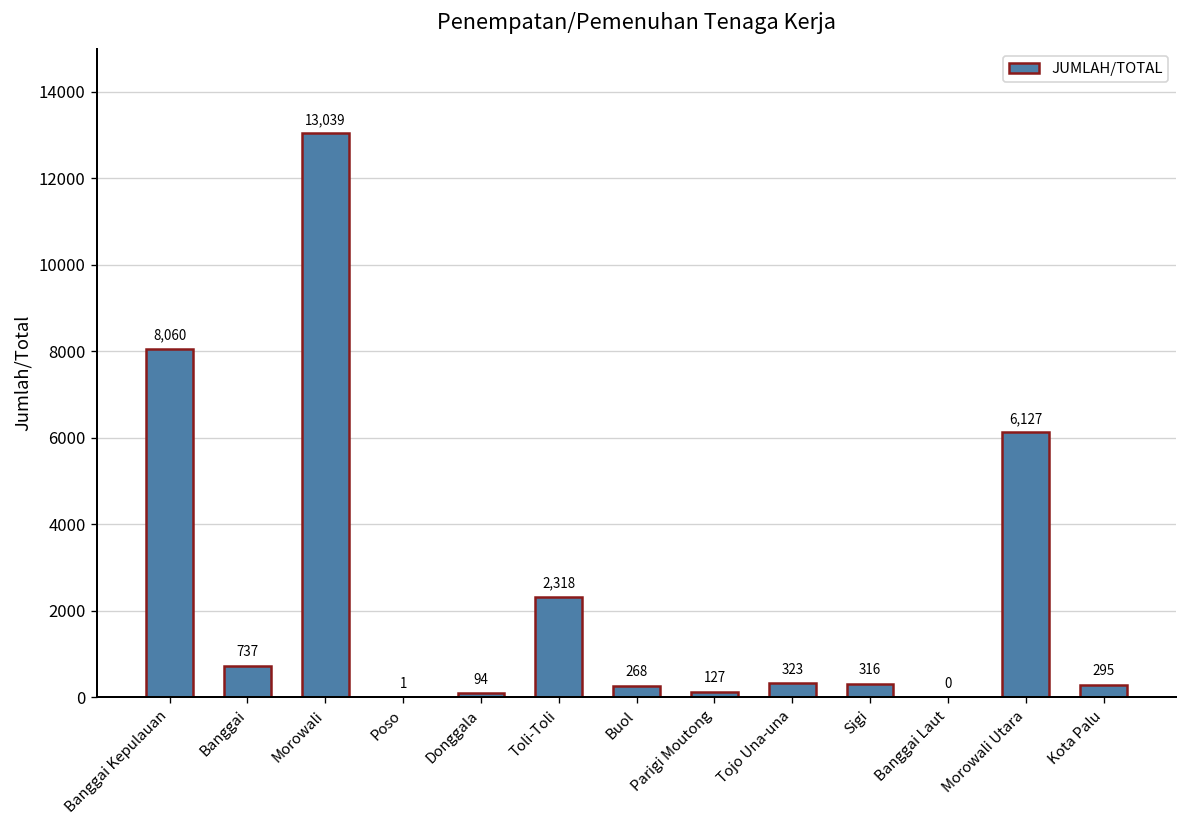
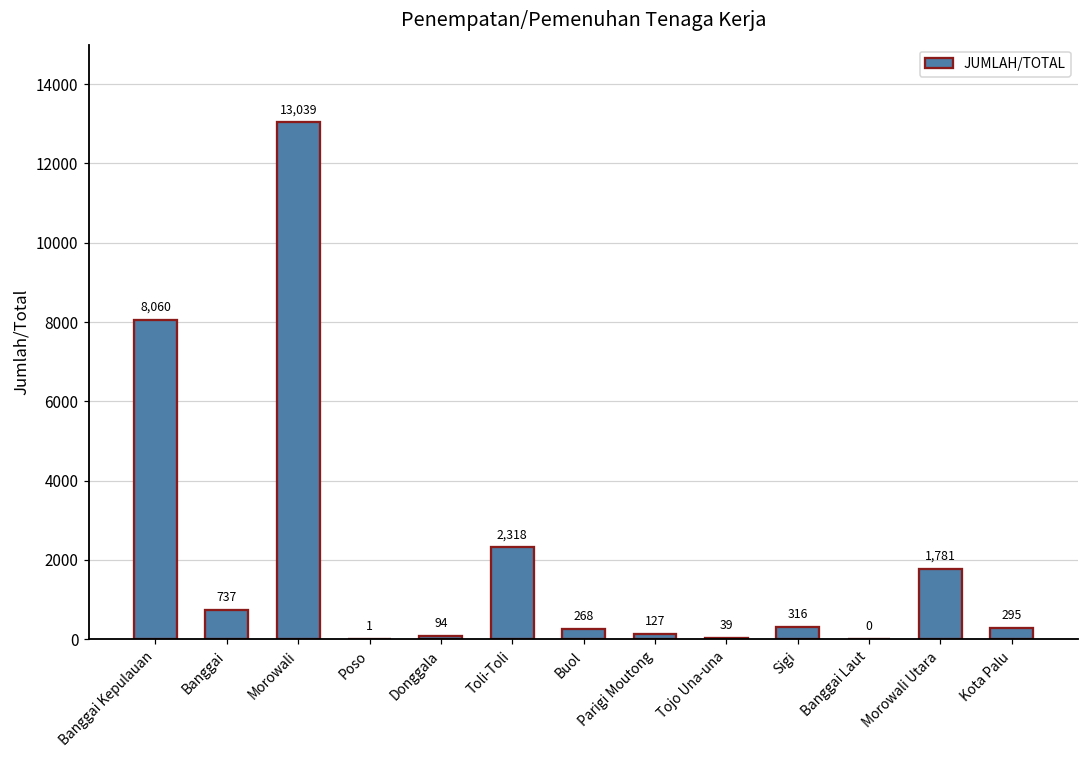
  {
    "Banggai Kepulauan": "8,060",
    "Banggai": "737",
    "Morowali": "13,039",
    "Poso": "1",
    "Donggala": "94",
    "Toli-Toli": "2,318",
    "Buol": "268",
    "Parigi Moutong": "127",
-   "Tojo Una-una": "323",
+   "Tojo Una-una": "39",
    "Sigi": "316",
    "Banggai Laut": "0",
-   "Morowali Utara": "6,127",
+   "Morowali Utara": "1,781",
    "Kota Palu": "295"
  }
